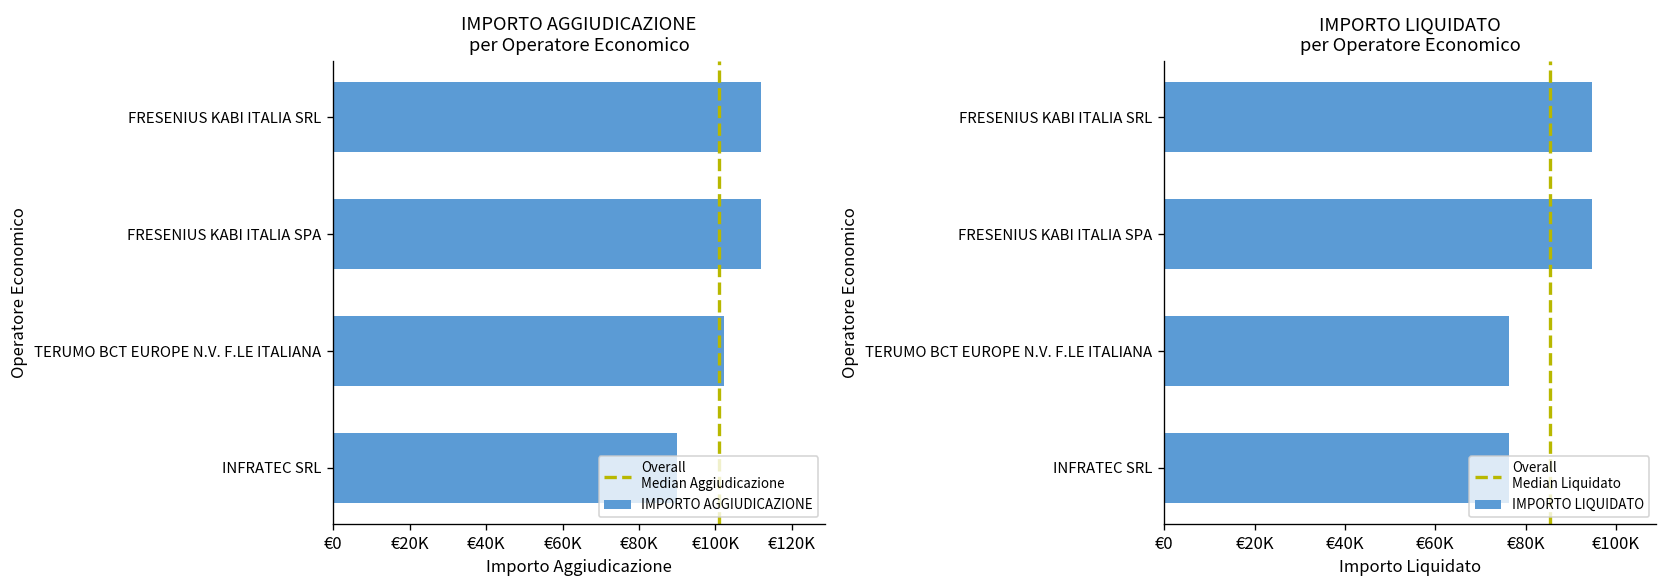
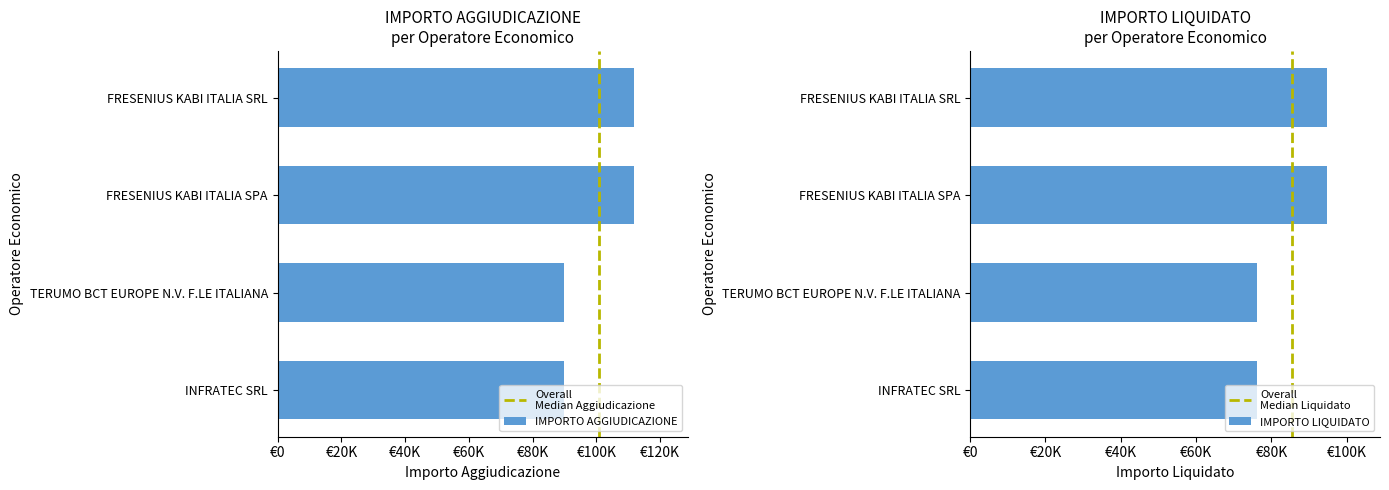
  {
    "IMPORTO AGGIUDICAZIONE per Operatore Economico": {
      "FRESENIUS KABI ITALIA SRL": "€112000",
      "FRESENIUS KABI ITALIA SPA": "€112000",
-     "TERUMO BCT EUROPE N.V. F.LE ITALIANA": "€102000"
+     "TERUMO BCT EUROPE N.V. F.LE ITALIANA": "€90000"
    },
    "IMPORTO LIQUIDATO per Operatore Economico": {
      "FRESENIUS KABI ITALIA SRL": "€95000",
      "FRESENIUS KABI ITALIA SPA": "€95000",
      "TERUMO BCT EUROPE N.V. F.LE ITALIANA": "€76000"
    }
  }
